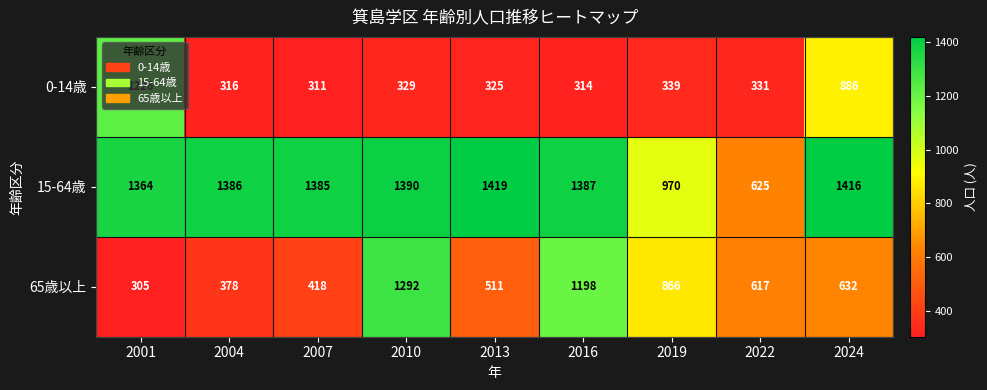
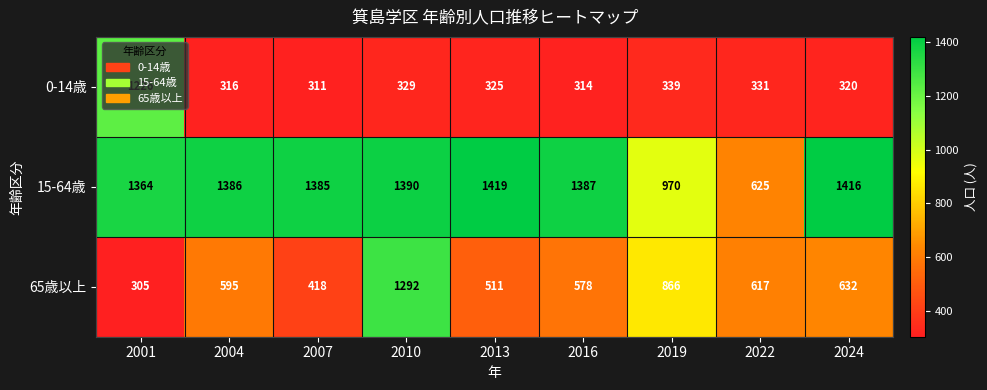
  {
    "0-14歳": {
      "2004": 316,
      "2007": 311,
      "2010": 329,
      "2013": 325,
      "2016": 314,
      "2019": 339,
      "2022": 331,
-     "2024": 886
+     "2024": 320
    },
    "15-64歳": {
      "2001": 1364,
      "2004": 1386,
      "2007": 1385,
      "2010": 1390,
      "2013": 1419,
      "2016": 1387,
      "2019": 970,
      "2022": 625,
      "2024": 1416
    },
    "65歳以上": {
      "2001": 305,
-     "2004": 378,
+     "2004": 595,
      "2007": 418,
      "2010": 1292,
      "2013": 511,
-     "2016": 1198,
+     "2016": 578,
      "2019": 866,
      "2022": 617,
      "2024": 632
    }
  }
